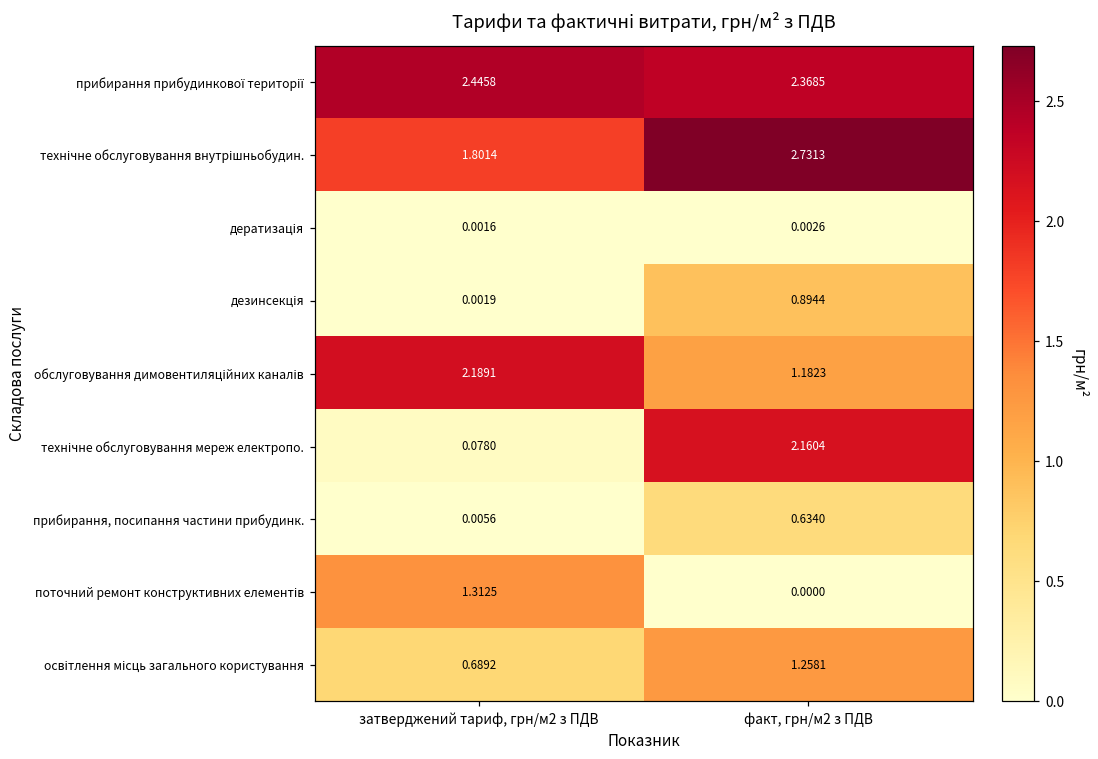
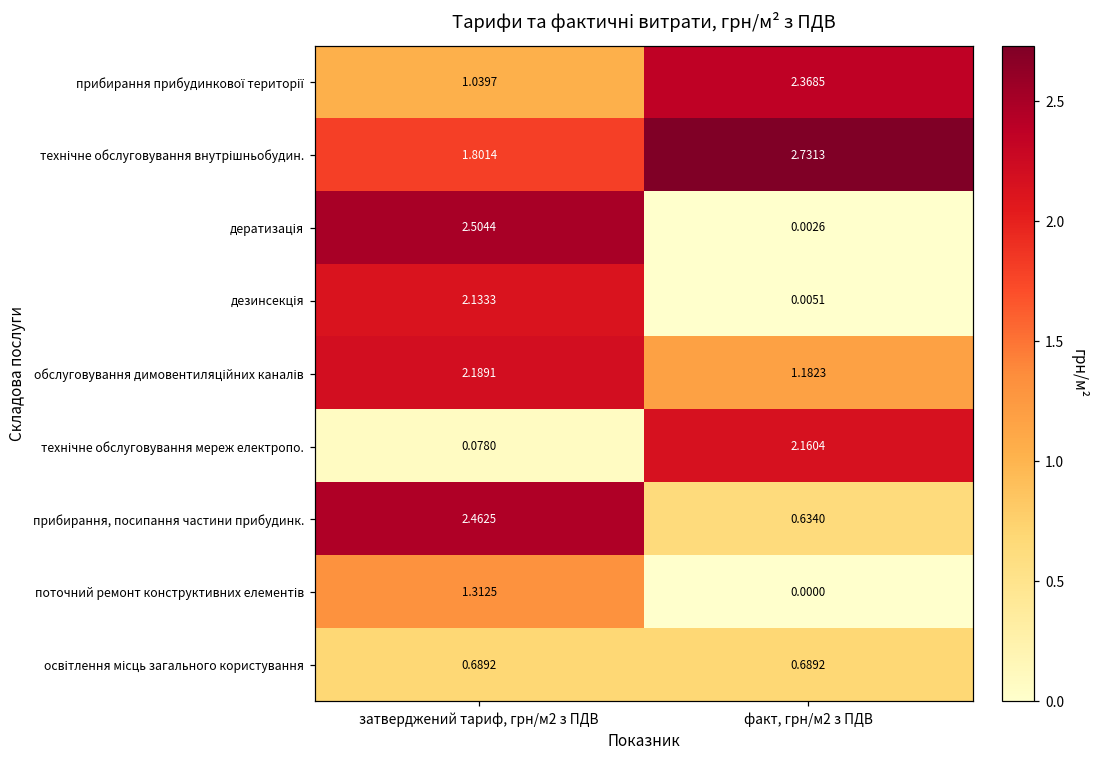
  {
    "прибирання прибудинкової території": {
-     "затверджений тариф, грн/м2 з ПДВ": 2.4458,
+     "затверджений тариф, грн/м2 з ПДВ": 1.0397,
      "факт, грн/м2 з ПДВ": 2.3685
    },
    "технічне обслуговування внутрішньобудин.": {
      "затверджений тариф, грн/м2 з ПДВ": 1.8014,
      "факт, грн/м2 з ПДВ": 2.7313
    },
    "дератизація": {
-     "затверджений тариф, грн/м2 з ПДВ": 0.0016,
+     "затверджений тариф, грн/м2 з ПДВ": 2.5044,
      "факт, грн/м2 з ПДВ": 0.0026
    },
    "дезинсекція": {
-     "затверджений тариф, грн/м2 з ПДВ": 0.0019,
-     "факт, грн/м2 з ПДВ": 0.8944
+     "затверджений тариф, грн/м2 з ПДВ": 2.1333,
+     "факт, грн/м2 з ПДВ": 0.0051
    },
    "обслуговування димовентиляційних каналів": {
      "затверджений тариф, грн/м2 з ПДВ": 2.1891,
      "факт, грн/м2 з ПДВ": 1.1823
    },
    "технічне обслуговування мереж електропо.": {
      "затверджений тариф, грн/м2 з ПДВ": 0.0780,
      "факт, грн/м2 з ПДВ": 2.1604
    },
    "прибирання, посипання частини прибудинк.": {
-     "затверджений тариф, грн/м2 з ПДВ": 0.0056,
+     "затверджений тариф, грн/м2 з ПДВ": 2.4625,
      "факт, грн/м2 з ПДВ": 0.6340
    },
    "поточний ремонт конструктивних елементів": {
      "затверджений тариф, грн/м2 з ПДВ": 1.3125,
      "факт, грн/м2 з ПДВ": 0.0000
    },
    "освітлення місць загального користування": {
      "затверджений тариф, грн/м2 з ПДВ": 0.6892,
-     "факт, грн/м2 з ПДВ": 1.2581
+     "факт, грн/м2 з ПДВ": 0.6892
    }
  }
